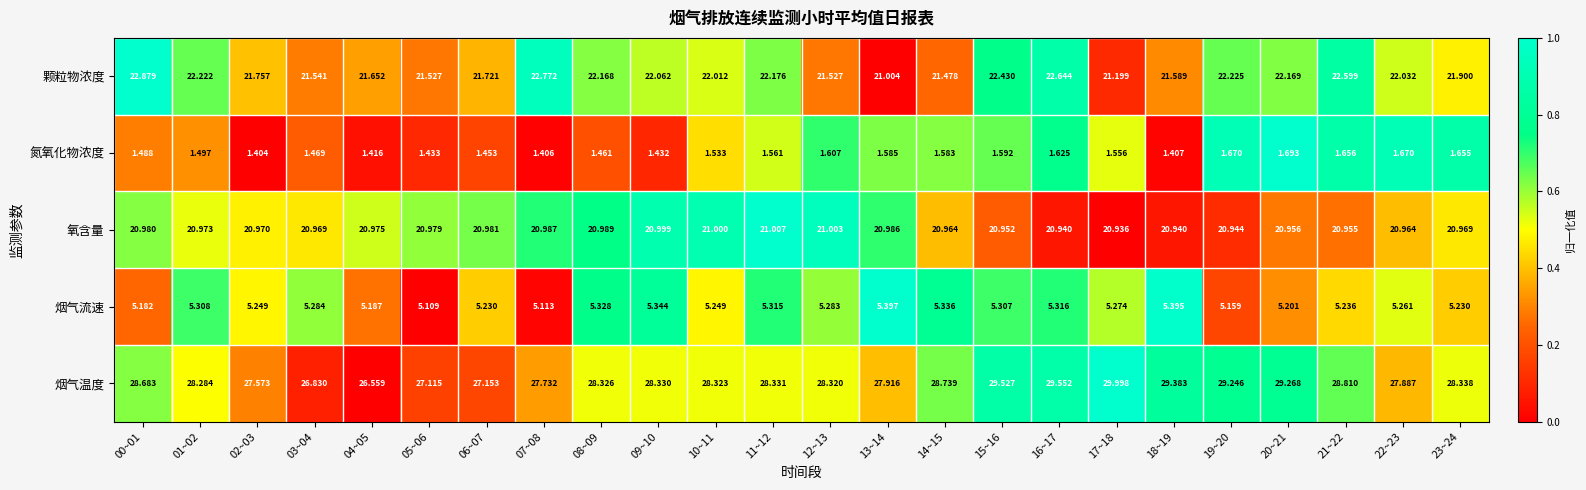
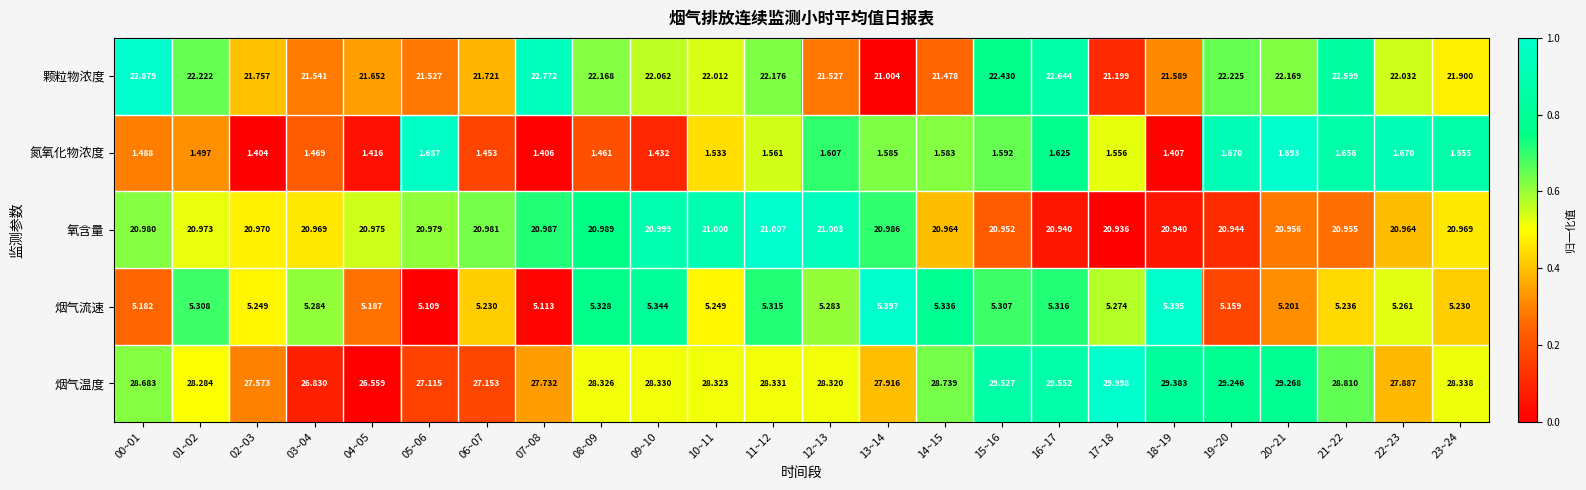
  {
    "颗粒物浓度": {
      "00~01": 22.879,
      "01~02": 22.222,
      "02~03": 21.757,
      "03~04": 21.541,
      "04~05": 21.652,
      "05~06": 21.527,
      "06~07": 21.721,
      "07~08": 22.772,
      "08~09": 22.168,
      "09~10": 22.062,
      "10~11": 22.012,
      "11~12": 22.176,
      "12~13": 21.527,
      "13~14": 21.004,
      "14~15": 21.478,
      "15~16": 22.430,
      "16~17": 22.644,
      "17~18": 21.199,
      "18~19": 21.589,
      "19~20": 22.225,
      "20~21": 22.169,
      "21~22": 22.599,
      "22~23": 22.032,
      "23~24": 21.900
    },
    "氮氧化物浓度": {
      "00~01": 1.488,
      "01~02": 1.497,
      "02~03": 1.404,
      "03~04": 1.469,
      "04~05": 1.416,
-     "05~06": 1.433,
+     "05~06": 1.687,
      "06~07": 1.453,
      "07~08": 1.406,
      "08~09": 1.461,
      "09~10": 1.432,
      "10~11": 1.533,
      "11~12": 1.561,
      "12~13": 1.607,
      "13~14": 1.585,
      "14~15": 1.583,
      "15~16": 1.592,
      "16~17": 1.625,
      "17~18": 1.556,
      "18~19": 1.407,
      "19~20": 1.670,
      "20~21": 1.693,
      "21~22": 1.656,
      "22~23": 1.670,
      "23~24": 1.655
    },
    "氧含量": {
      "00~01": 20.980,
      "01~02": 20.973,
      "02~03": 20.970,
      "03~04": 20.969,
      "04~05": 20.975,
      "05~06": 20.979,
      "06~07": 20.981,
      "07~08": 20.987,
      "08~09": 20.989,
      "09~10": 20.999,
      "10~11": 21.000,
      "11~12": 21.007,
      "12~13": 21.003,
      "13~14": 20.986,
      "14~15": 20.964,
      "15~16": 20.952,
      "16~17": 20.940,
      "17~18": 20.936,
      "18~19": 20.940,
      "19~20": 20.944,
      "20~21": 20.956,
      "21~22": 20.955,
      "22~23": 20.964,
      "23~24": 20.969
    },
    "烟气流速": {
      "00~01": 5.182,
      "01~02": 5.308,
      "02~03": 5.249,
      "03~04": 5.284,
      "04~05": 5.187,
      "05~06": 5.109,
      "06~07": 5.230,
      "07~08": 5.113,
      "08~09": 5.328,
      "09~10": 5.344,
      "10~11": 5.249,
      "11~12": 5.315,
      "12~13": 5.283,
      "13~14": 5.397,
      "14~15": 5.336,
      "15~16": 5.307,
      "16~17": 5.316,
      "17~18": 5.274,
      "18~19": 5.395,
      "19~20": 5.159,
      "20~21": 5.201,
      "21~22": 5.236,
      "22~23": 5.261,
      "23~24": 5.230
    },
    "烟气温度": {
      "00~01": 28.683,
      "01~02": 28.284,
      "02~03": 27.573,
      "03~04": 26.830,
      "04~05": 26.559,
      "05~06": 27.115,
      "06~07": 27.153,
      "07~08": 27.732,
      "08~09": 28.326,
      "09~10": 28.330,
      "10~11": 28.323,
      "11~12": 28.331,
      "12~13": 28.320,
      "13~14": 27.916,
      "14~15": 28.739,
      "15~16": 29.527,
      "16~17": 29.552,
      "17~18": 29.998,
      "18~19": 29.383,
      "19~20": 29.246,
      "20~21": 29.268,
      "21~22": 28.810,
      "22~23": 27.887,
      "23~24": 28.338
    }
  }
